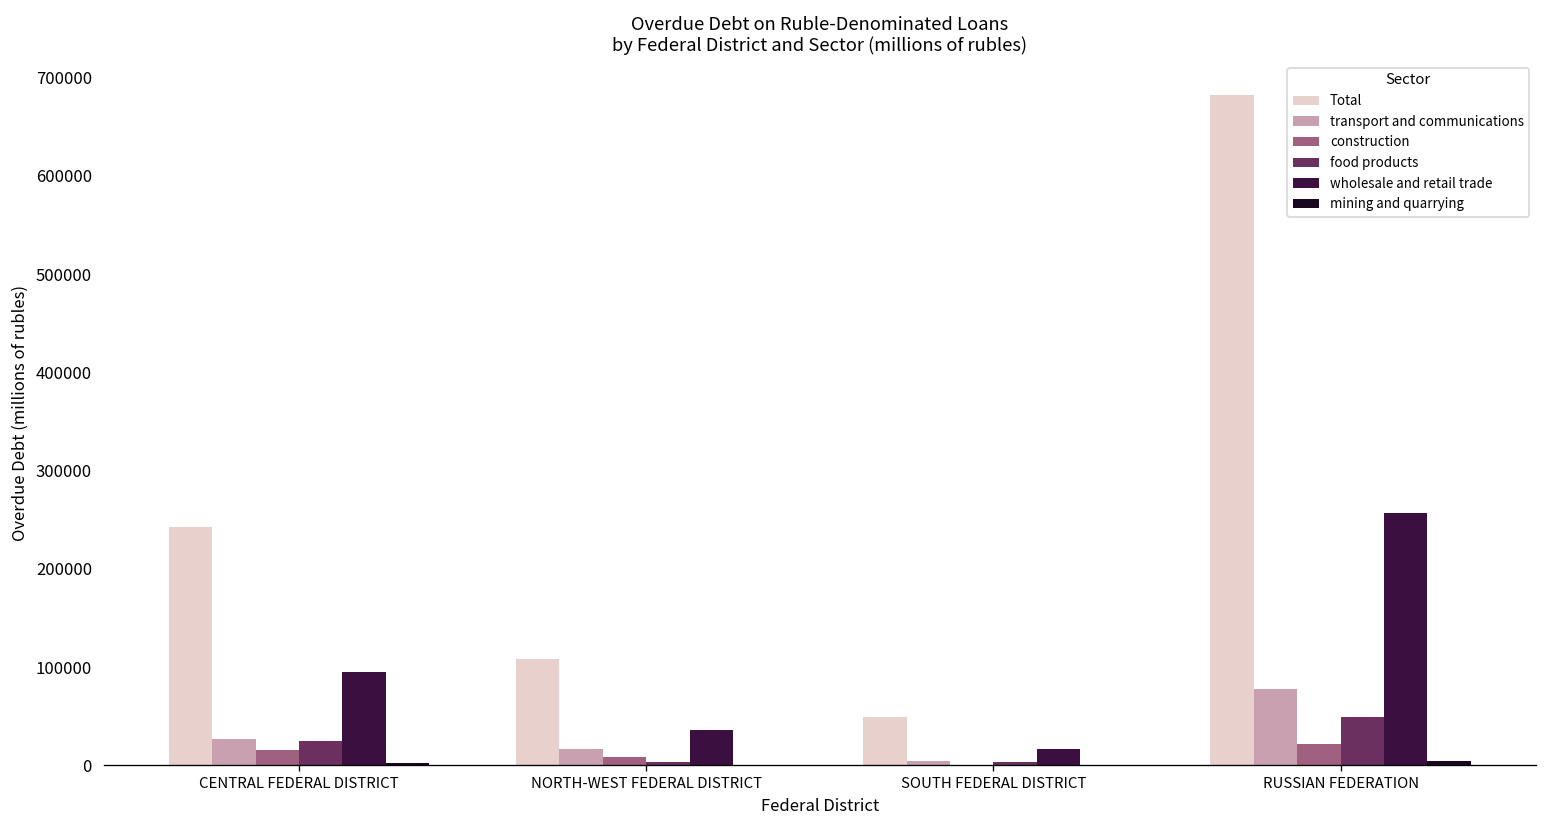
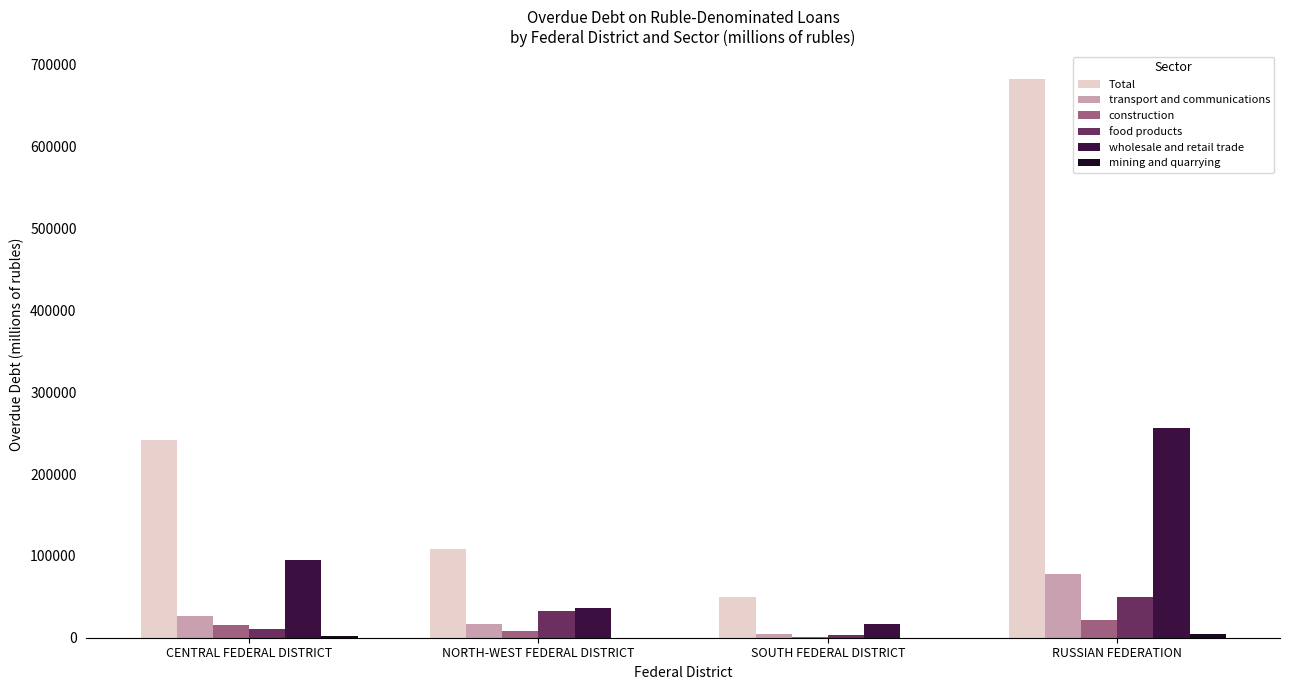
  {
    "Total": {
      "CENTRAL FEDERAL DISTRICT": 240000,
      "NORTH-WEST FEDERAL DISTRICT": 110000,
      "SOUTH FEDERAL DISTRICT": 50000,
      "RUSSIAN FEDERATION": 680000
    },
    "transport and communications": {
      "CENTRAL FEDERAL DISTRICT": 30000,
      "NORTH-WEST FEDERAL DISTRICT": 20000,
      "SOUTH FEDERAL DISTRICT": 0,
      "RUSSIAN FEDERATION": 80000
    },
    "construction": {
      "CENTRAL FEDERAL DISTRICT": 20000,
      "NORTH-WEST FEDERAL DISTRICT": 10000,
      "RUSSIAN FEDERATION": 20000
    },
    "food products": {
-     "CENTRAL FEDERAL DISTRICT": 30000,
-     "NORTH-WEST FEDERAL DISTRICT": 0,
+     "CENTRAL FEDERAL DISTRICT": 10000,
+     "NORTH-WEST FEDERAL DISTRICT": 30000,
      "SOUTH FEDERAL DISTRICT": 0,
      "RUSSIAN FEDERATION": 50000
    }
  }
